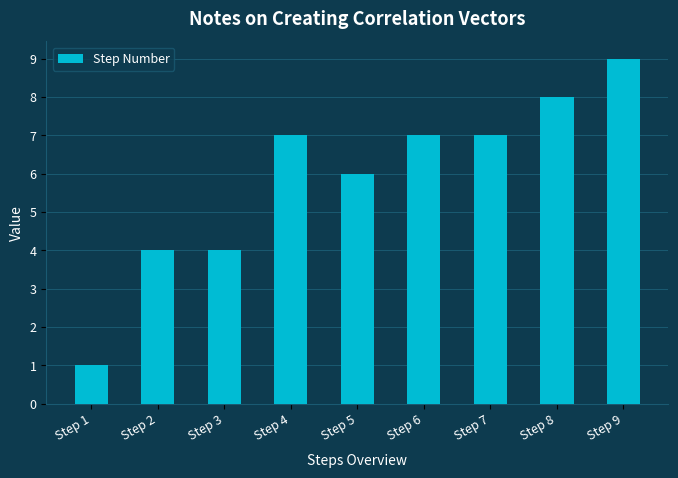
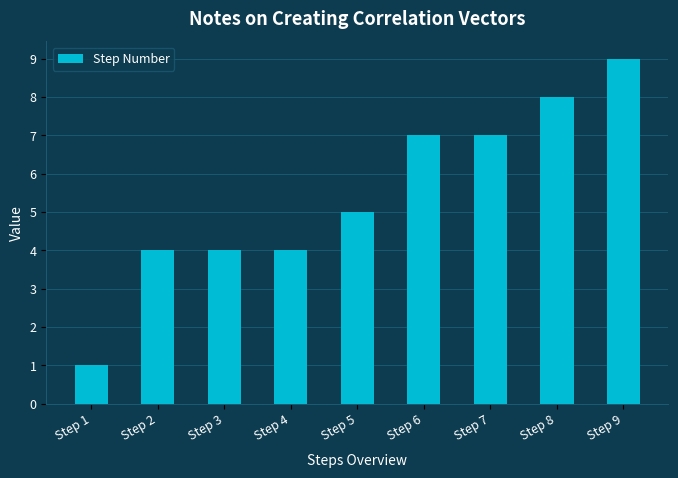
  {
    "Step 1": 1,
    "Step 2": 4,
    "Step 3": 4,
-   "Step 4": 7,
-   "Step 5": 6,
+   "Step 4": 4,
+   "Step 5": 5,
    "Step 6": 7,
    "Step 7": 7,
    "Step 8": 8,
    "Step 9": 9
  }
